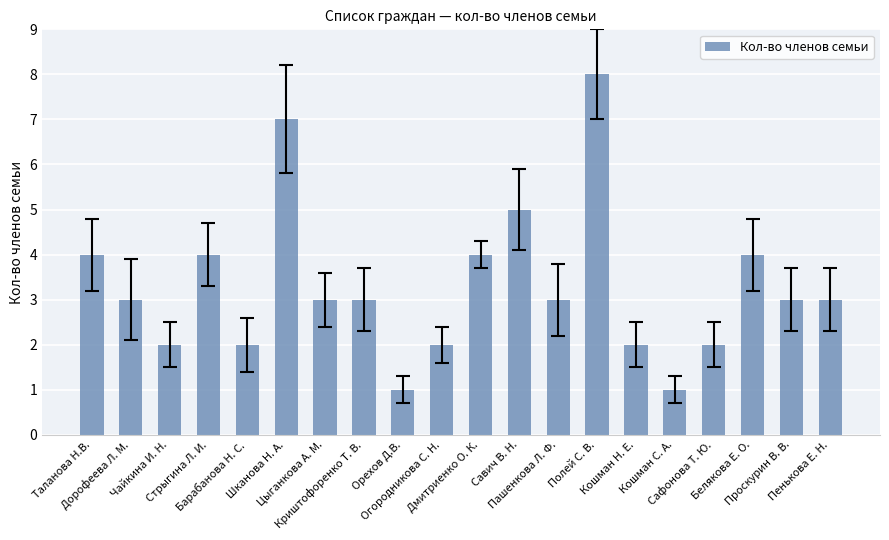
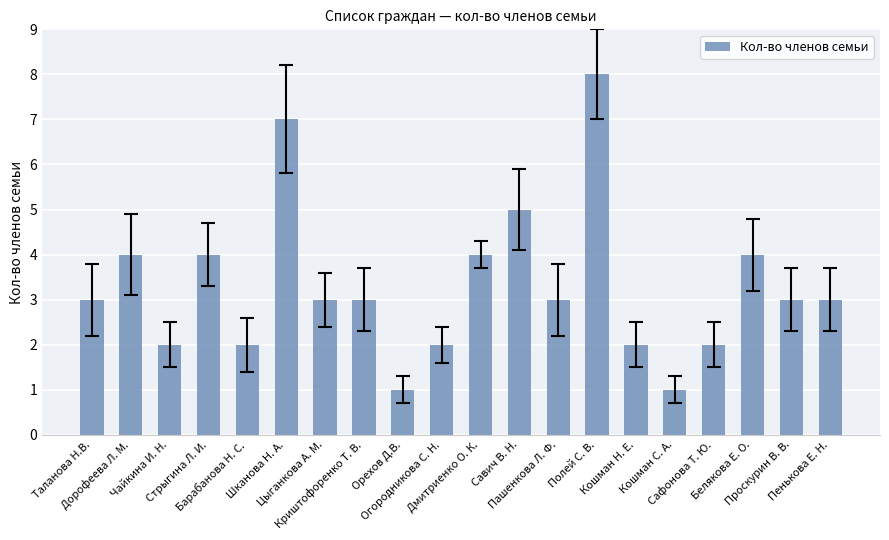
  {
    "Кол-во членов семьи": {
-     "Таланова Н.В.": 4,
-     "Дорофеева Л. М.": 3,
+     "Таланова Н.В.": 3,
+     "Дорофеева Л. М.": 4,
      "Чайкина И. Н.": 2,
      "Стрыгина Л. И.": 4,
      "Барабанова Н. С.": 2,
      "Шканова Н. А.": 7,
      "Цыганкова А. М.": 3,
      "Криштофоренко Т. В.": 3,
      "Орехов Д.В.": 1,
      "Огородникова С. Н.": 2,
      "Дмитриенко О. К.": 4,
      "Савич В. Н.": 5,
      "Пашенкова Л. Ф.": 3,
      "Полей С. В.": 8,
      "Кошман Н. Е.": 2,
      "Кошман С. А.": 1,
      "Сафонова Т. Ю.": 2,
      "Белякова Е. О.": 4,
      "Проскурин В. В.": 3,
      "Пенькова Е. Н.": 3
    }
  }
